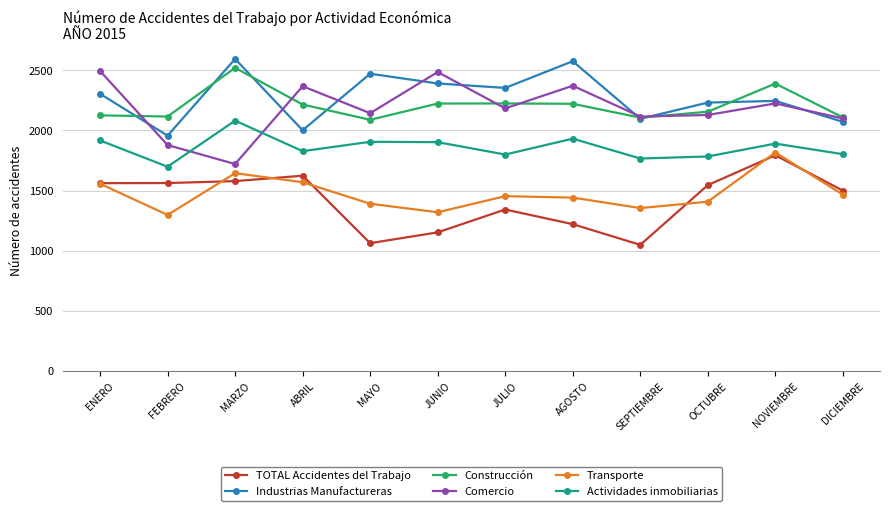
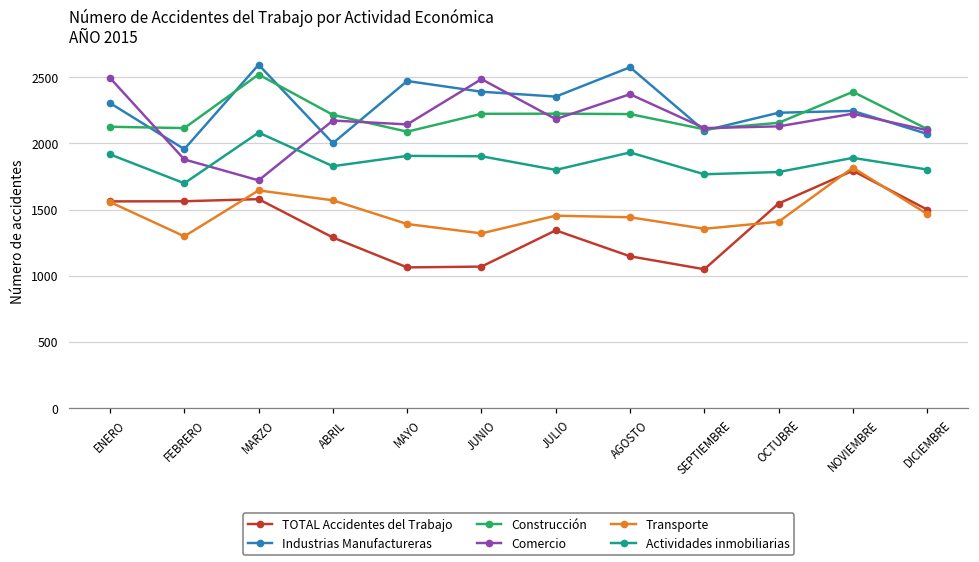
  {
    "TOTAL Accidentes del Trabajo": {
      "FEBRERO": 1560,
      "MARZO": 1580,
-     "ABRIL": 1620,
+     "ABRIL": 1290,
      "MAYO": 1060,
-     "JUNIO": 1150,
+     "JUNIO": 1070,
      "JULIO": 1340,
-     "AGOSTO": 1220,
+     "AGOSTO": 1150,
      "SEPTIEMBRE": 1050,
      "OCTUBRE": 1550,
      "NOVIEMBRE": 1790,
      "DICIEMBRE": 1500
    },
    "Industrias Manufactureras": {
      "ENERO": 2310,
      "FEBRERO": 1960,
      "MARZO": 2600,
      "ABRIL": 2000,
      "MAYO": 2470,
      "JUNIO": 2390,
      "JULIO": 2350,
      "AGOSTO": 2580,
      "OCTUBRE": 2230,
      "DICIEMBRE": 2070
    },
    "Comercio": {
      "ENERO": 2500,
      "FEBRERO": 1880,
      "MARZO": 1720,
-     "ABRIL": 2370,
+     "ABRIL": 2170,
      "MAYO": 2140,
      "JUNIO": 2490,
      "JULIO": 2180,
      "AGOSTO": 2370,
      "OCTUBRE": 2130
    },
    "Transporte": {
      "FEBRERO": 1300,
      "MARZO": 1650,
      "ABRIL": 1570,
      "MAYO": 1390,
      "JUNIO": 1320,
      "JULIO": 1450,
      "AGOSTO": 1440,
      "SEPTIEMBRE": 1360,
      "OCTUBRE": 1410,
      "NOVIEMBRE": 1820,
      "DICIEMBRE": 1470
    }
  }
